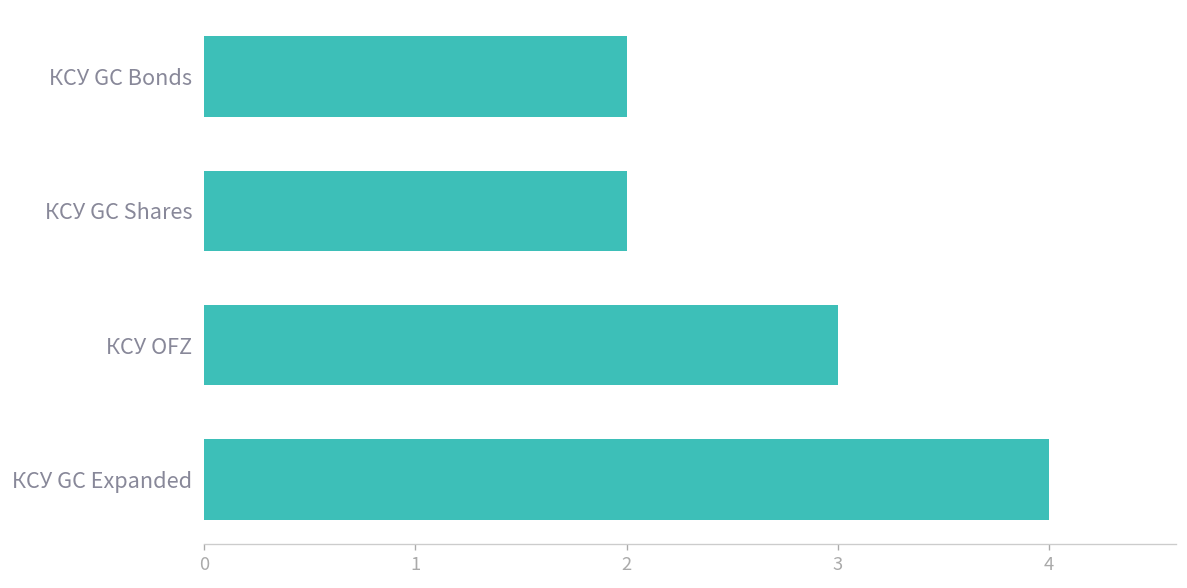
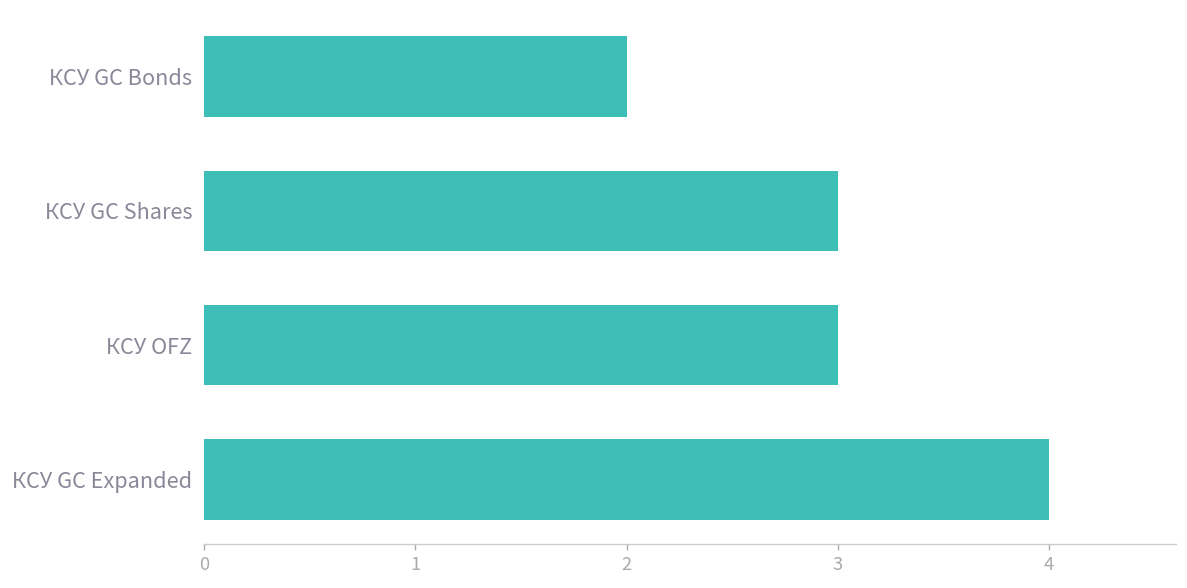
  {
    "КСУ GC Bonds": 2,
-   "КСУ GC Shares": 2,
+   "КСУ GC Shares": 3,
    "КСУ OFZ": 3,
    "КСУ GC Expanded": 4
  }
